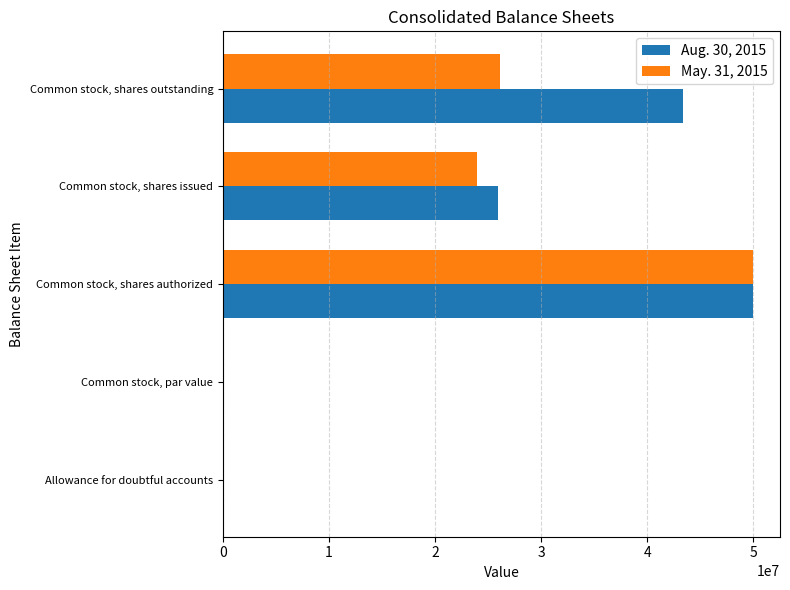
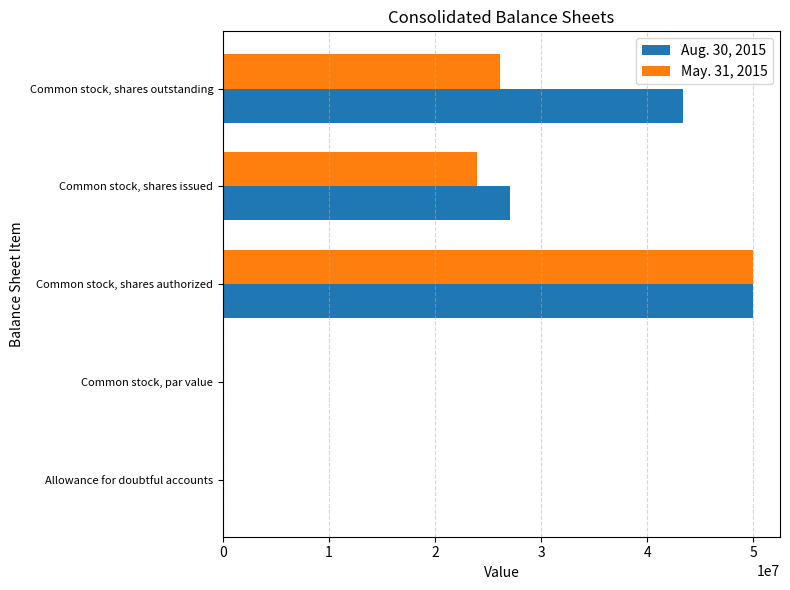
  {
    "Aug. 30, 2015": {
      "Common stock, shares outstanding": 43400000,
-     "Common stock, shares issued": 25900000,
+     "Common stock, shares issued": 27000000,
      "Common stock, shares authorized": 50000000
    },
    "May. 31, 2015": {
      "Common stock, shares outstanding": 26100000,
      "Common stock, shares issued": 23900000,
      "Common stock, shares authorized": 50000000
    }
  }
